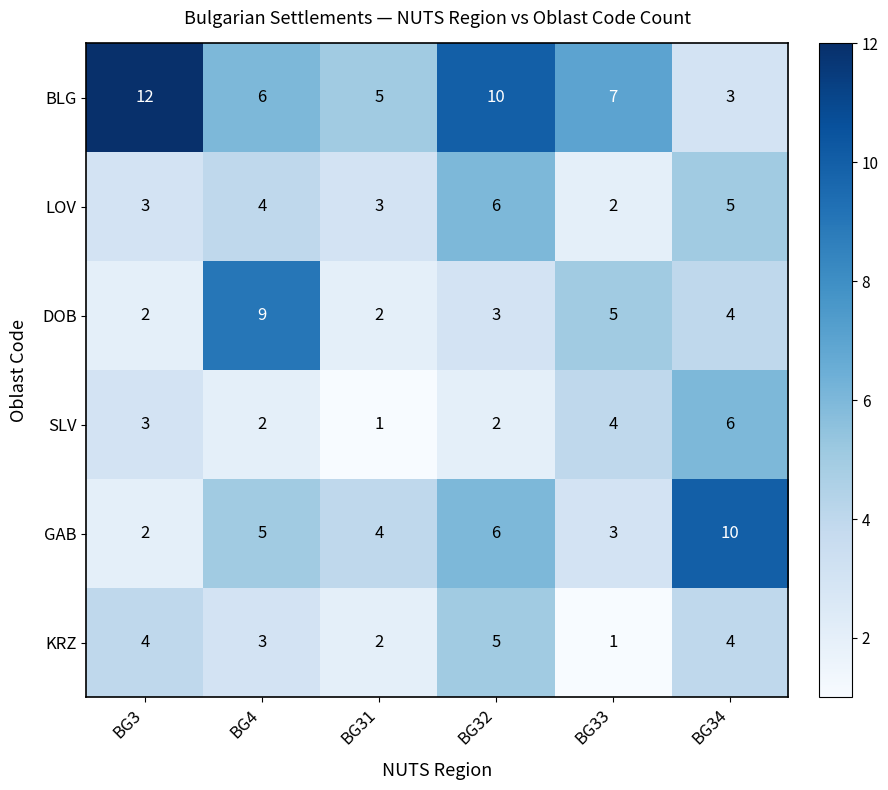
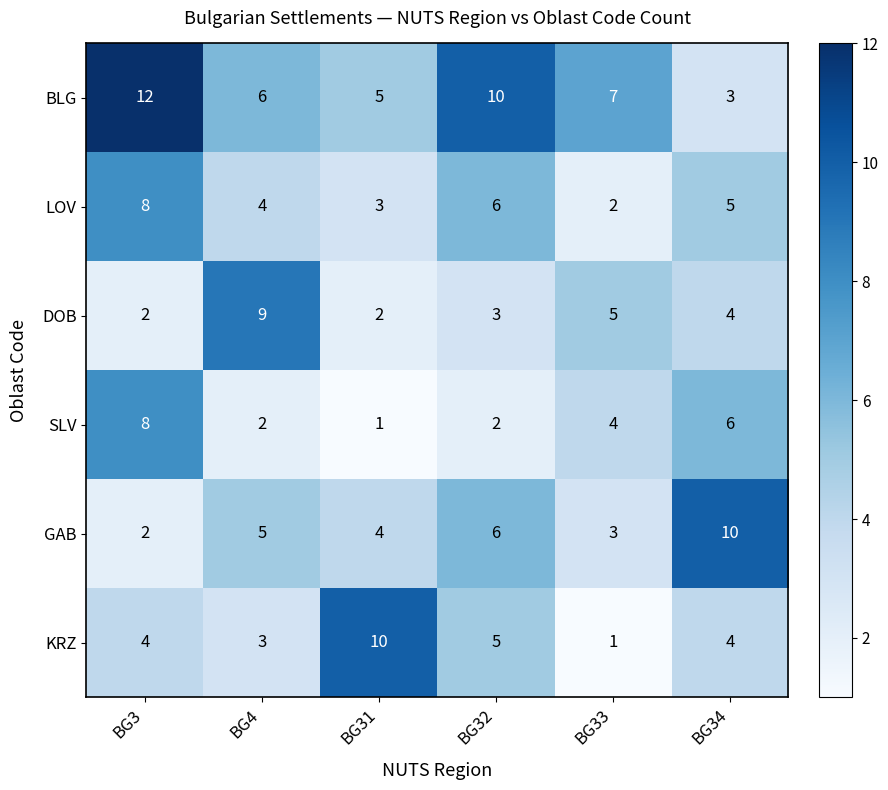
  {
    "BLG": {
      "BG3": 12,
      "BG4": 6,
      "BG31": 5,
      "BG32": 10,
      "BG33": 7,
      "BG34": 3
    },
    "LOV": {
-     "BG3": 3,
+     "BG3": 8,
      "BG4": 4,
      "BG31": 3,
      "BG32": 6,
      "BG33": 2,
      "BG34": 5
    },
    "DOB": {
      "BG3": 2,
      "BG4": 9,
      "BG31": 2,
      "BG32": 3,
      "BG33": 5,
      "BG34": 4
    },
    "SLV": {
-     "BG3": 3,
+     "BG3": 8,
      "BG4": 2,
      "BG31": 1,
      "BG32": 2,
      "BG33": 4,
      "BG34": 6
    },
    "GAB": {
      "BG3": 2,
      "BG4": 5,
      "BG31": 4,
      "BG32": 6,
      "BG33": 3,
      "BG34": 10
    },
    "KRZ": {
      "BG3": 4,
      "BG4": 3,
-     "BG31": 2,
+     "BG31": 10,
      "BG32": 5,
      "BG33": 1,
      "BG34": 4
    }
  }
